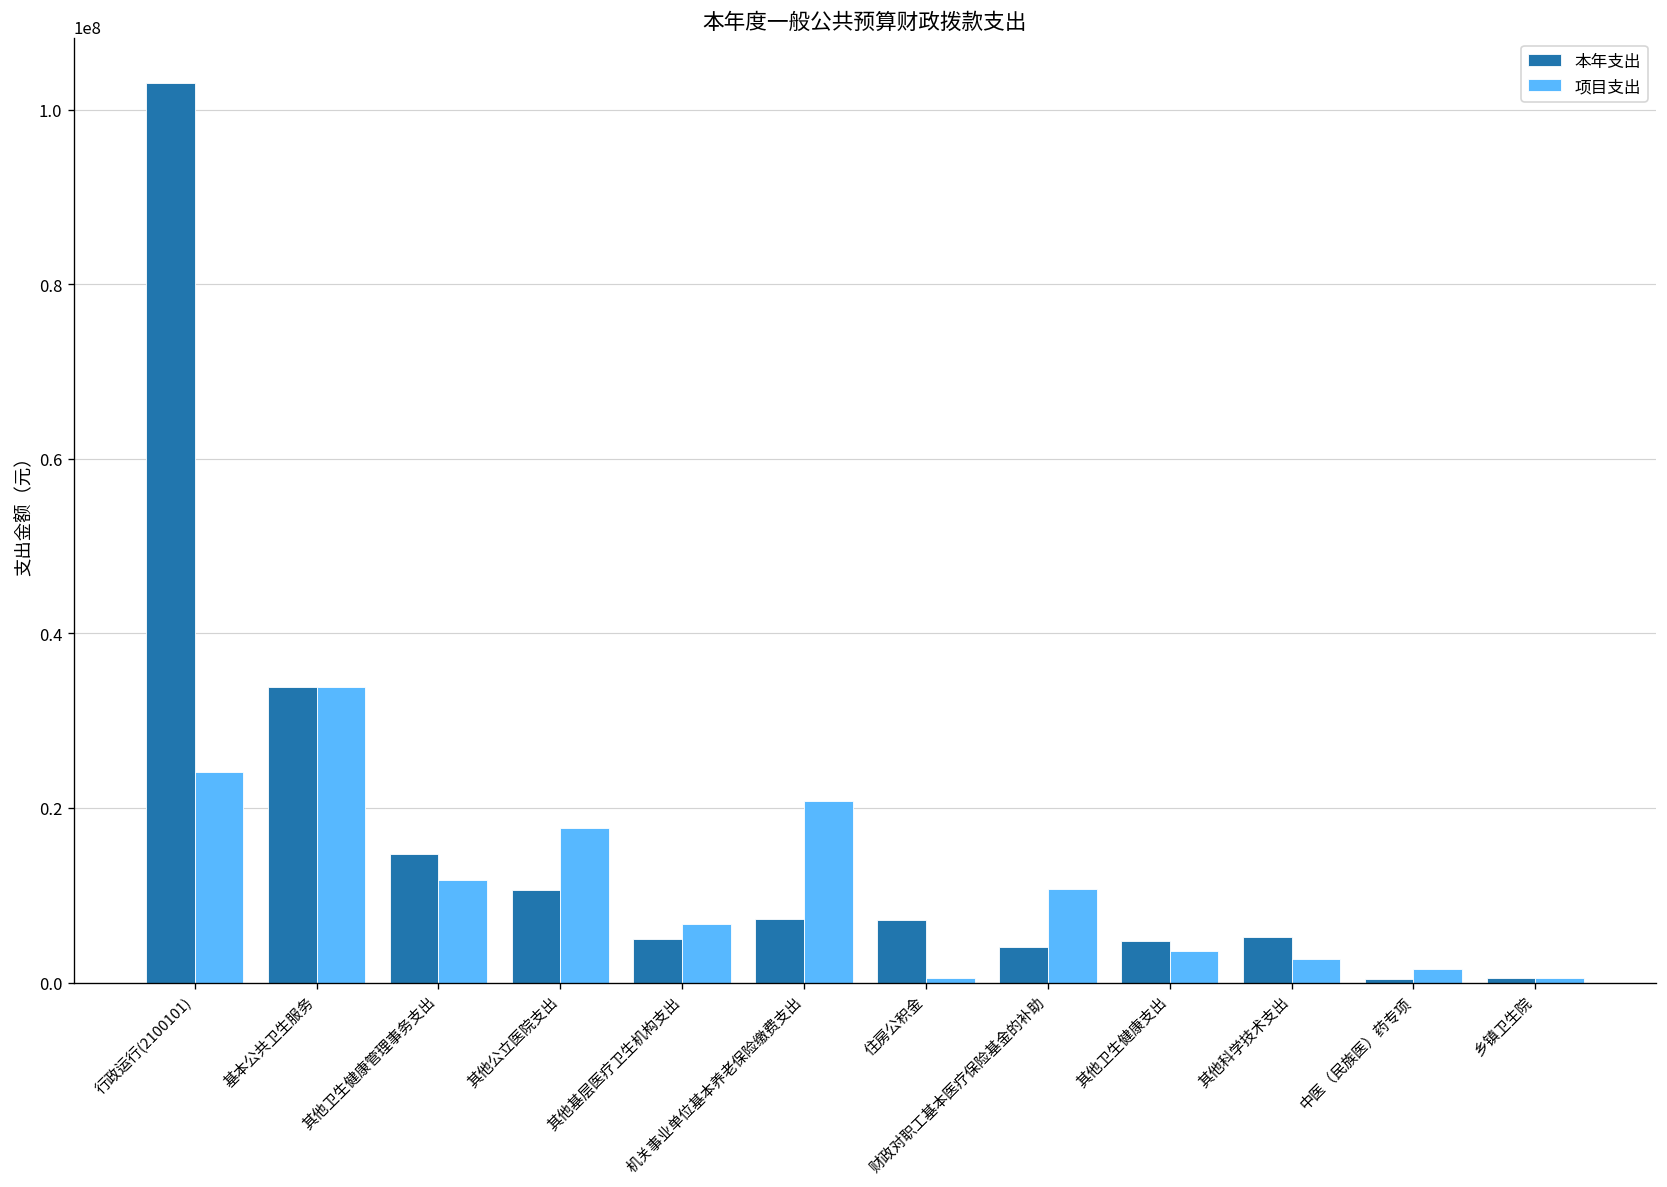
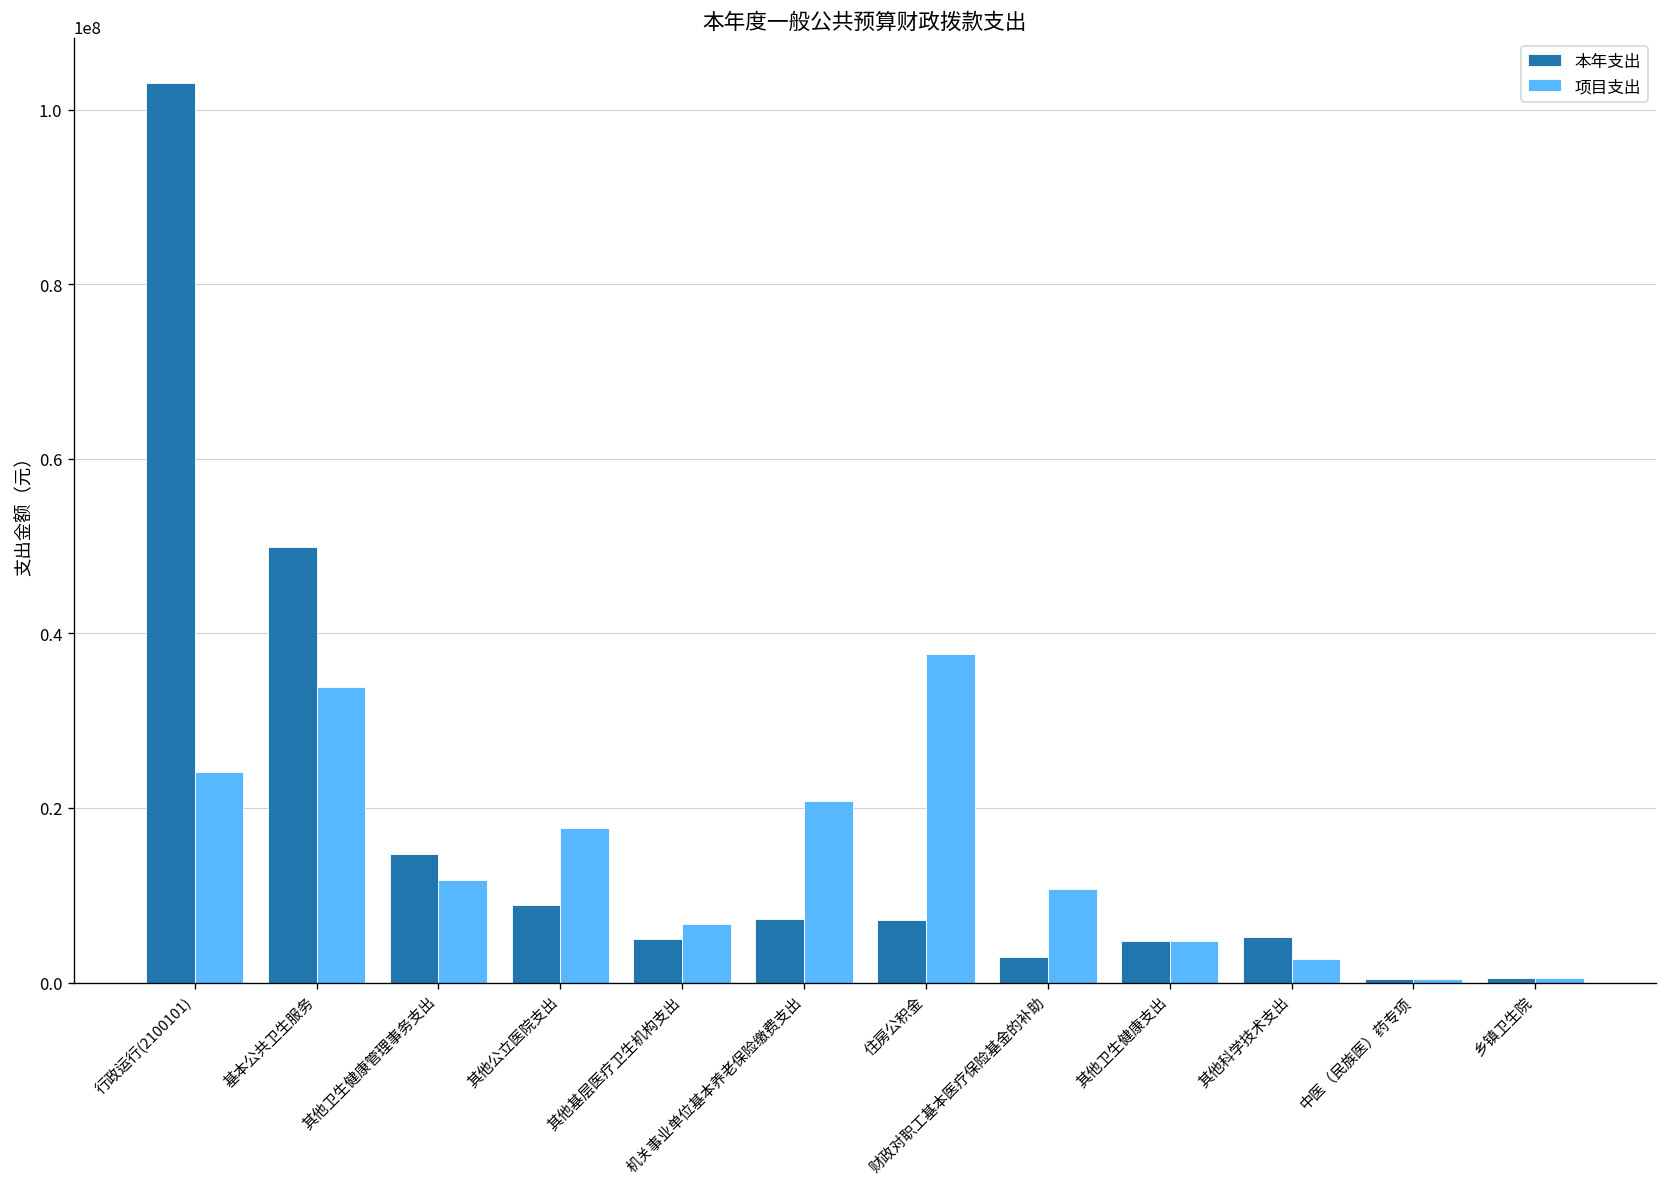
  {
    "本年支出": {
      "行政运行(2100101)": 103000000,
-     "基本公共卫生服务": 34000000,
+     "基本公共卫生服务": 50000000,
      "其他卫生健康管理事务支出": 15000000,
-     "其他公立医院支出": 11000000,
+     "其他公立医院支出": 9000000,
      "其他基层医疗卫生机构支出": 5000000,
      "机关事业单位基本养老保险缴费支出": 7000000,
      "住房公积金": 7000000,
-     "财政对职工基本医疗保险基金的补助": 4000000,
+     "财政对职工基本医疗保险基金的补助": 3000000,
      "其他卫生健康支出": 5000000,
      "其他科学技术支出": 5000000,
      "中医（民族医）药专项": 0,
      "乡镇卫生院": 1000000
    },
    "项目支出": {
      "行政运行(2100101)": 24000000,
      "基本公共卫生服务": 34000000,
      "其他卫生健康管理事务支出": 12000000,
      "其他公立医院支出": 18000000,
      "其他基层医疗卫生机构支出": 7000000,
      "机关事业单位基本养老保险缴费支出": 21000000,
-     "住房公积金": 1000000,
+     "住房公积金": 38000000,
      "财政对职工基本医疗保险基金的补助": 11000000,
-     "其他卫生健康支出": 4000000,
+     "其他卫生健康支出": 5000000,
      "其他科学技术支出": 3000000,
-     "中医（民族医）药专项": 2000000,
+     "中医（民族医）药专项": 0,
      "乡镇卫生院": 1000000
    }
  }
